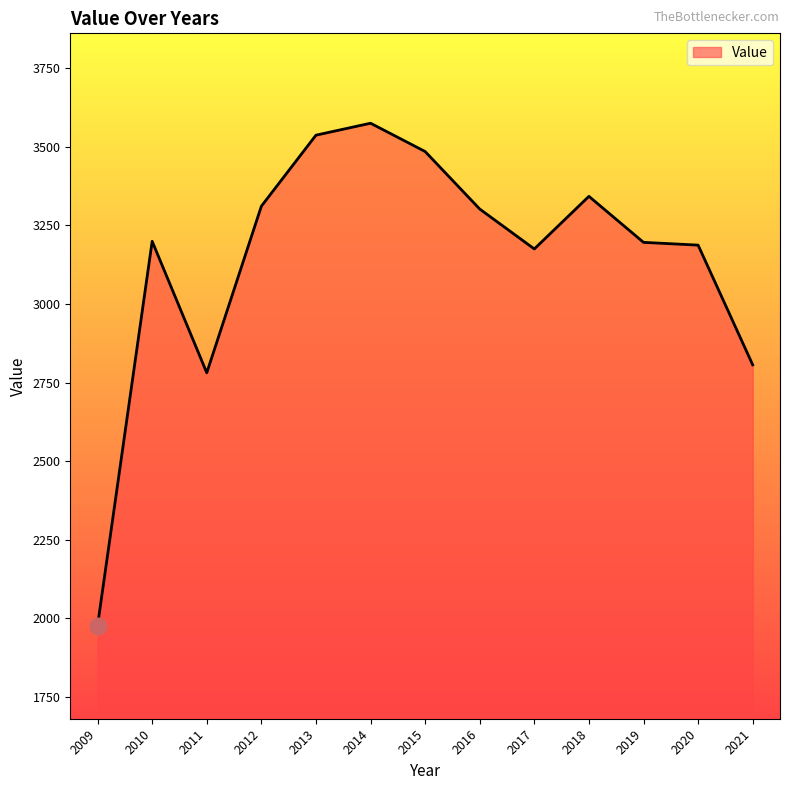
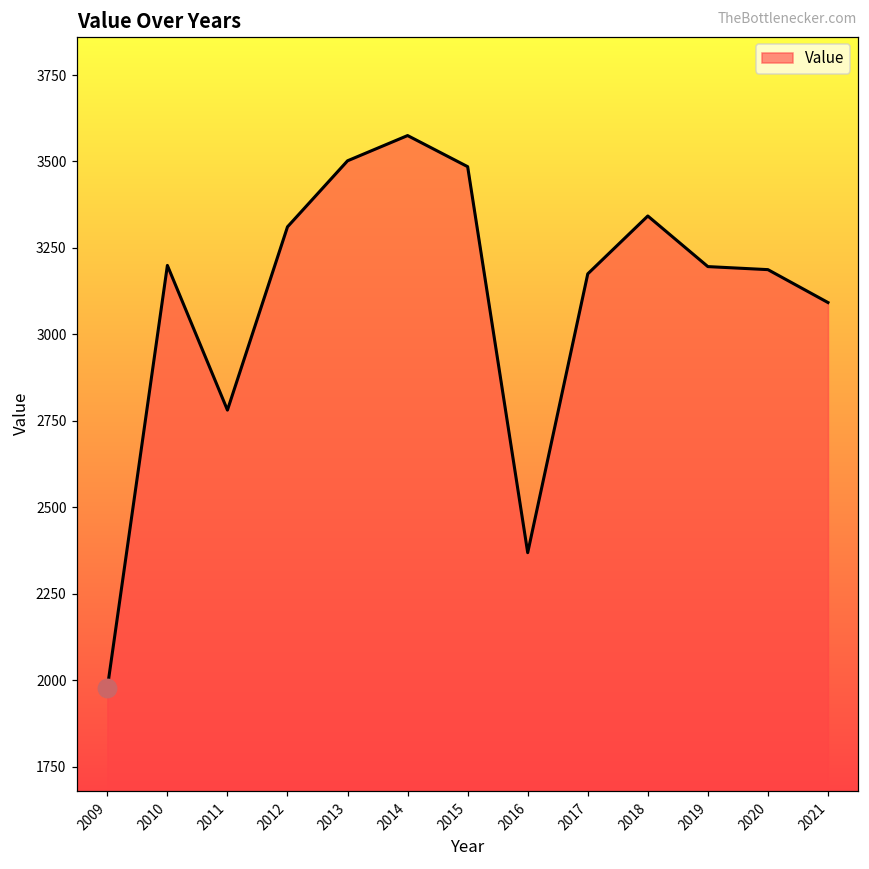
  {
    "Value": {
      "2010": 3200,
      "2011": 2780,
      "2012": 3310,
-     "2013": 3540,
+     "2013": 3500,
      "2014": 3580,
      "2015": 3490,
-     "2016": 3300,
+     "2016": 2370,
      "2017": 3180,
      "2018": 3340,
      "2019": 3200,
      "2020": 3190,
-     "2021": 2810
+     "2021": 3090
    }
  }
